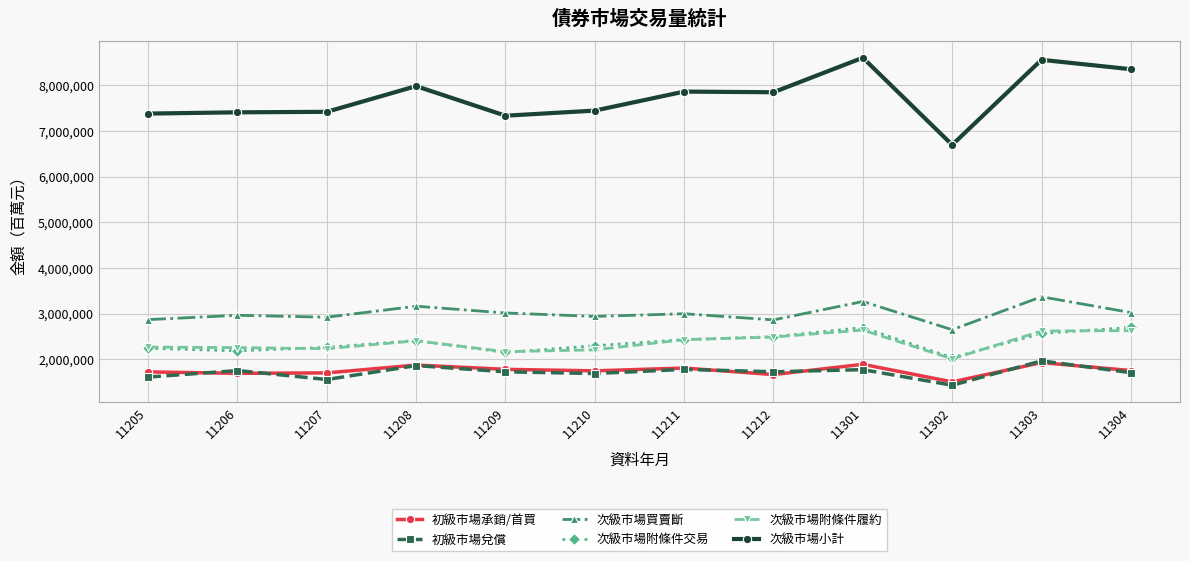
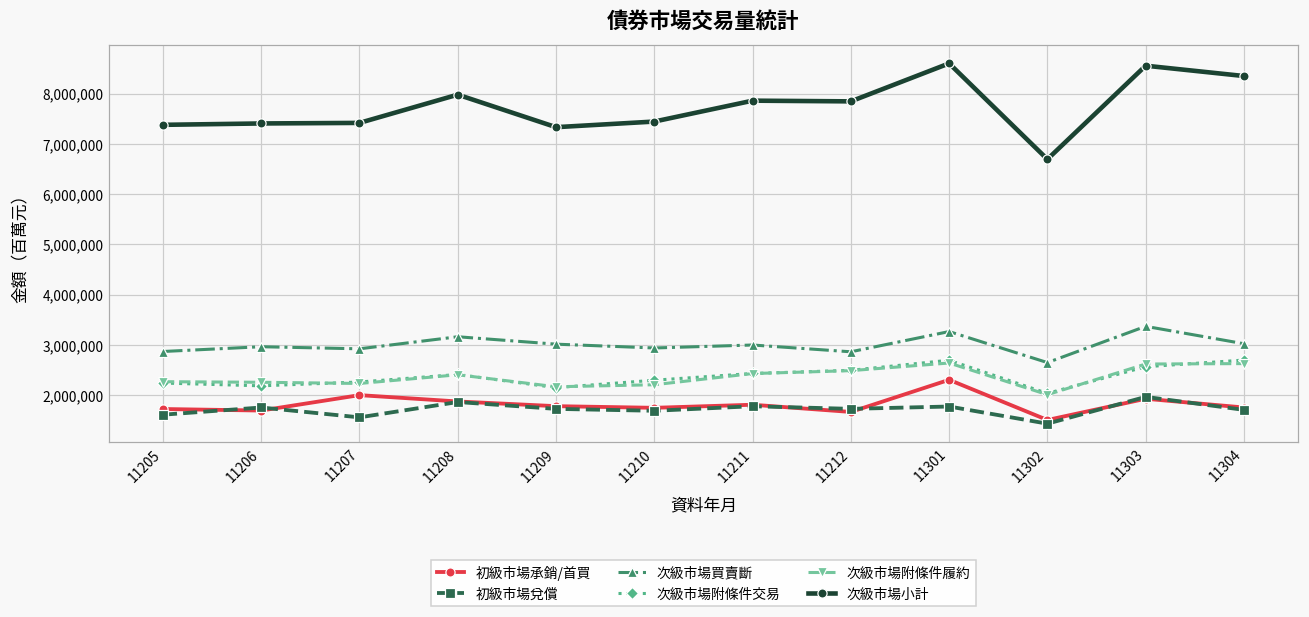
  {
    "初級市場承銷/首買": {
      "11205": "1,700,000",
      "11206": "1,700,000",
-     "11207": "1,700,000",
+     "11207": "2,000,000",
      "11210": "1,700,000",
      "11212": "1,700,000",
-     "11301": "1,900,000",
+     "11301": "2,300,000",
      "11302": "1,500,000"
    }
  }
